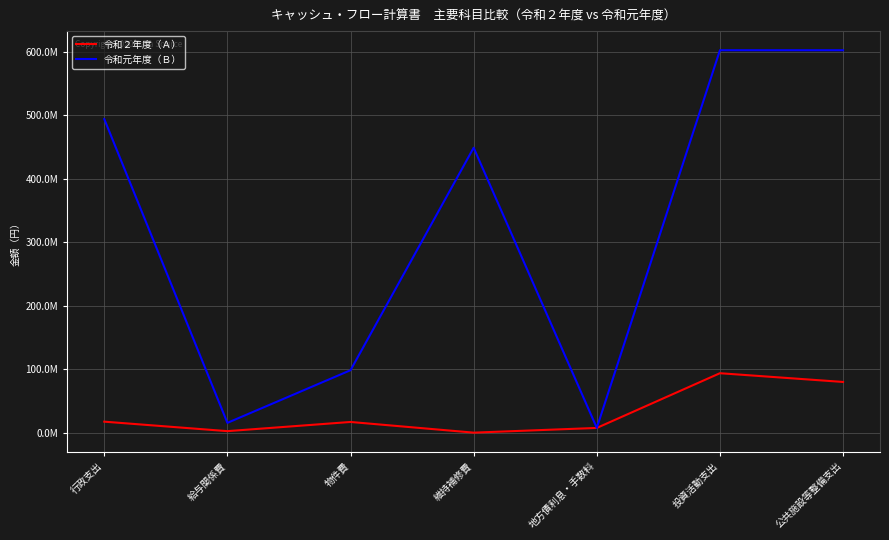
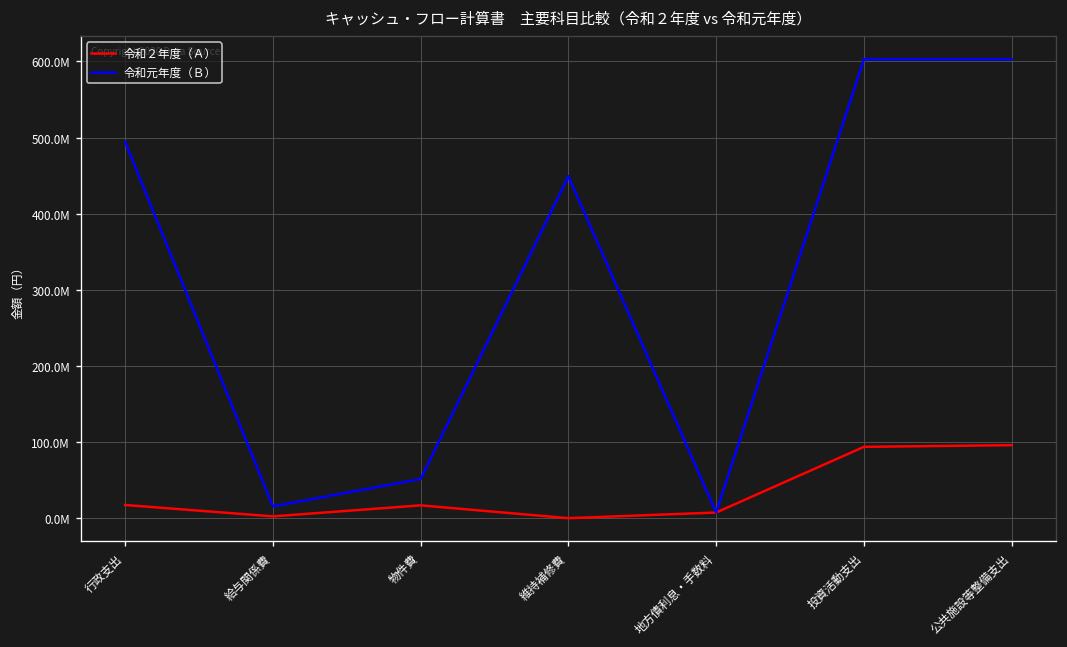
  {
    "令和２年度（Ａ）": {
      "行政支出": 20000000,
      "給与関係費": 0,
      "物件費": 20000000,
      "維持補修費": 0,
      "投資活動支出": 90000000,
-     "公共施設等整備支出": 80000000
+     "公共施設等整備支出": 100000000
    },
    "令和元年度（Ｂ）": {
      "行政支出": 490000000,
      "給与関係費": 20000000,
-     "物件費": 100000000,
+     "物件費": 50000000,
      "維持補修費": 450000000,
      "投資活動支出": 600000000,
      "公共施設等整備支出": 600000000
    }
  }
